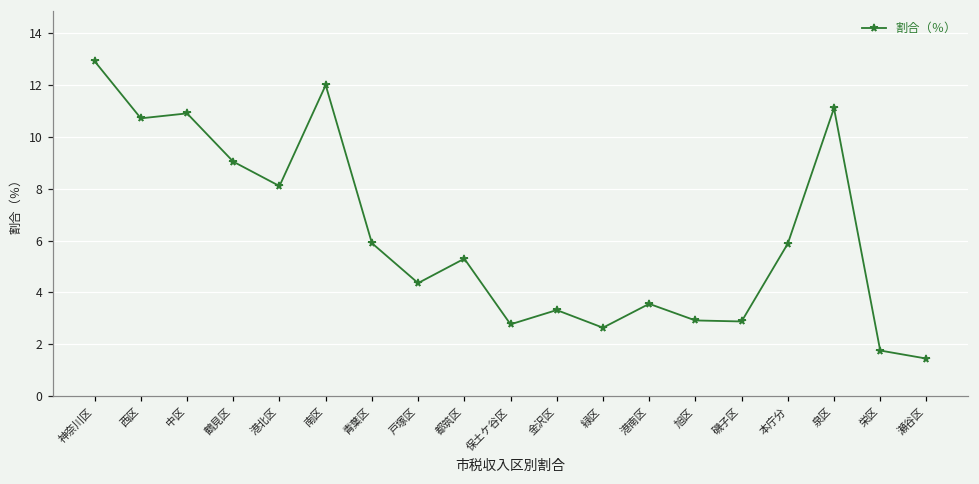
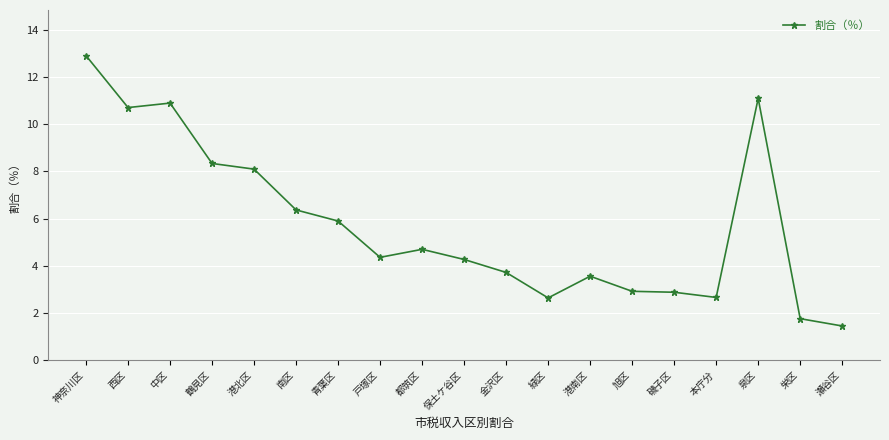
  {
    "神奈川区": 12.9,
    "西区": 10.7,
    "中区": 10.9,
-   "鶴見区": 9.0,
+   "鶴見区": 8.3,
    "港北区": 8.1,
-   "南区": 12.0,
+   "南区": 6.4,
    "青葉区": 5.9,
    "戸塚区": 4.4,
-   "都筑区": 5.3,
-   "保土ケ谷区": 2.8,
-   "金沢区": 3.3,
+   "都筑区": 4.7,
+   "保土ケ谷区": 4.3,
+   "金沢区": 3.7,
    "緑区": 2.6,
    "港南区": 3.6,
    "旭区": 2.9,
    "磯子区": 2.9,
-   "本庁分": 5.9,
+   "本庁分": 2.7,
    "泉区": 11.1,
    "栄区": 1.8,
    "瀬谷区": 1.5
  }
